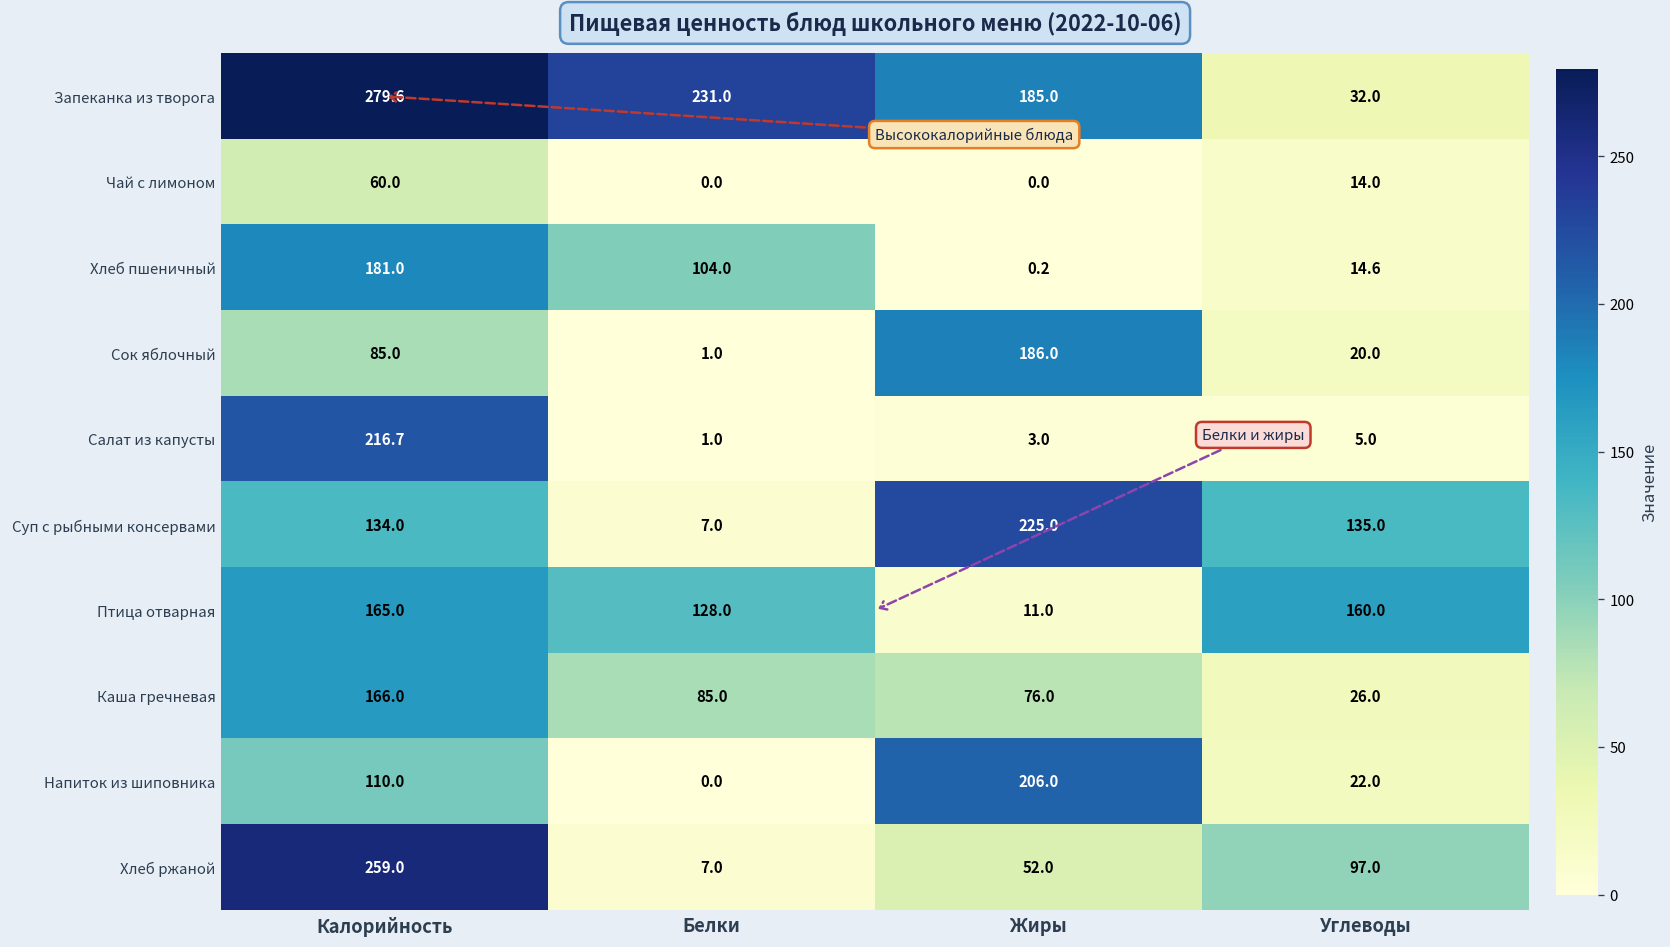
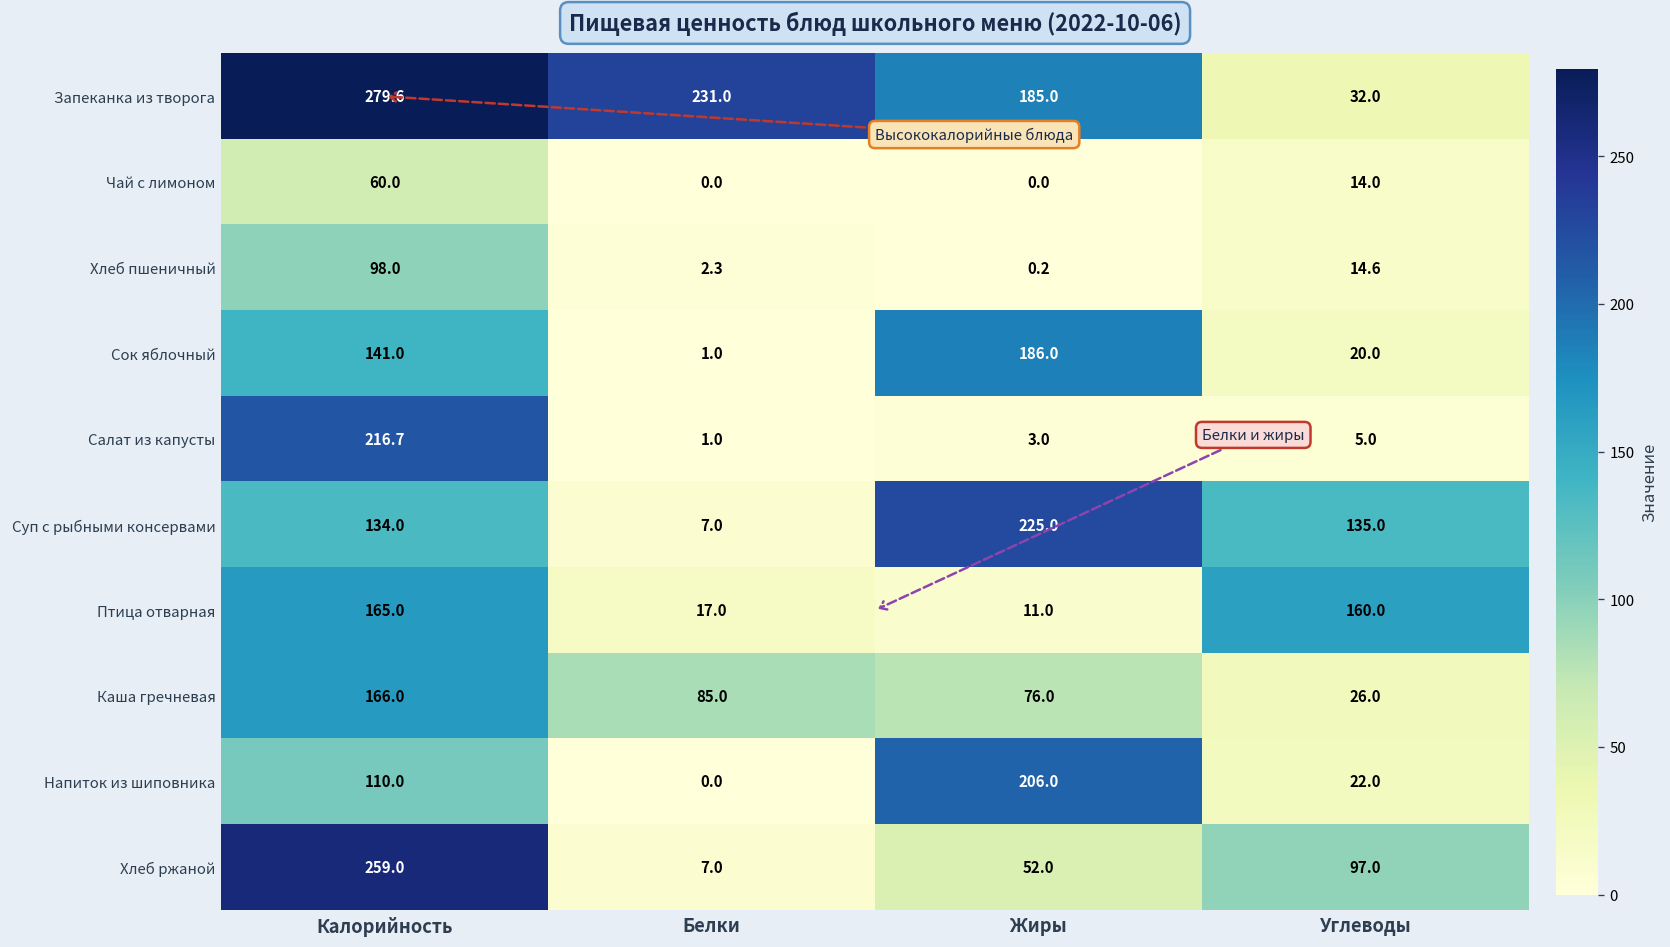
  {
    "Запеканка из творога": {
      "Углеводы": 32.0
    },
    "Чай с лимоном": {
      "Калорийность": 60.0,
      "Белки": 0.0,
      "Жиры": 0.0,
      "Углеводы": 14.0
    },
    "Хлеб пшеничный": {
-     "Калорийность": 181.0,
-     "Белки": 104.0,
+     "Калорийность": 98.0,
+     "Белки": 2.3,
      "Жиры": 0.2,
      "Углеводы": 14.6
    },
    "Сок яблочный": {
-     "Калорийность": 85.0,
+     "Калорийность": 141.0,
      "Белки": 1.0,
      "Жиры": 186.0,
      "Углеводы": 20.0
    },
    "Салат из капусты": {
      "Калорийность": 216.7,
      "Белки": 1.0,
      "Углеводы": 5.0
    },
    "Суп с рыбными консервами": {
      "Калорийность": 134.0,
      "Белки": 7.0,
      "Углеводы": 135.0
    },
    "Птица отварная": {
      "Калорийность": 165.0,
-     "Белки": 128.0,
+     "Белки": 17.0,
      "Углеводы": 160.0
    },
    "Каша гречневая": {
      "Калорийность": 166.0,
      "Белки": 85.0,
      "Жиры": 76.0,
      "Углеводы": 26.0
    },
    "Напиток из шиповника": {
      "Калорийность": 110.0,
      "Белки": 0.0,
      "Жиры": 206.0,
      "Углеводы": 22.0
    },
    "Хлеб ржаной": {
      "Калорийность": 259.0,
      "Белки": 7.0,
      "Жиры": 52.0,
      "Углеводы": 97.0
    }
  }
